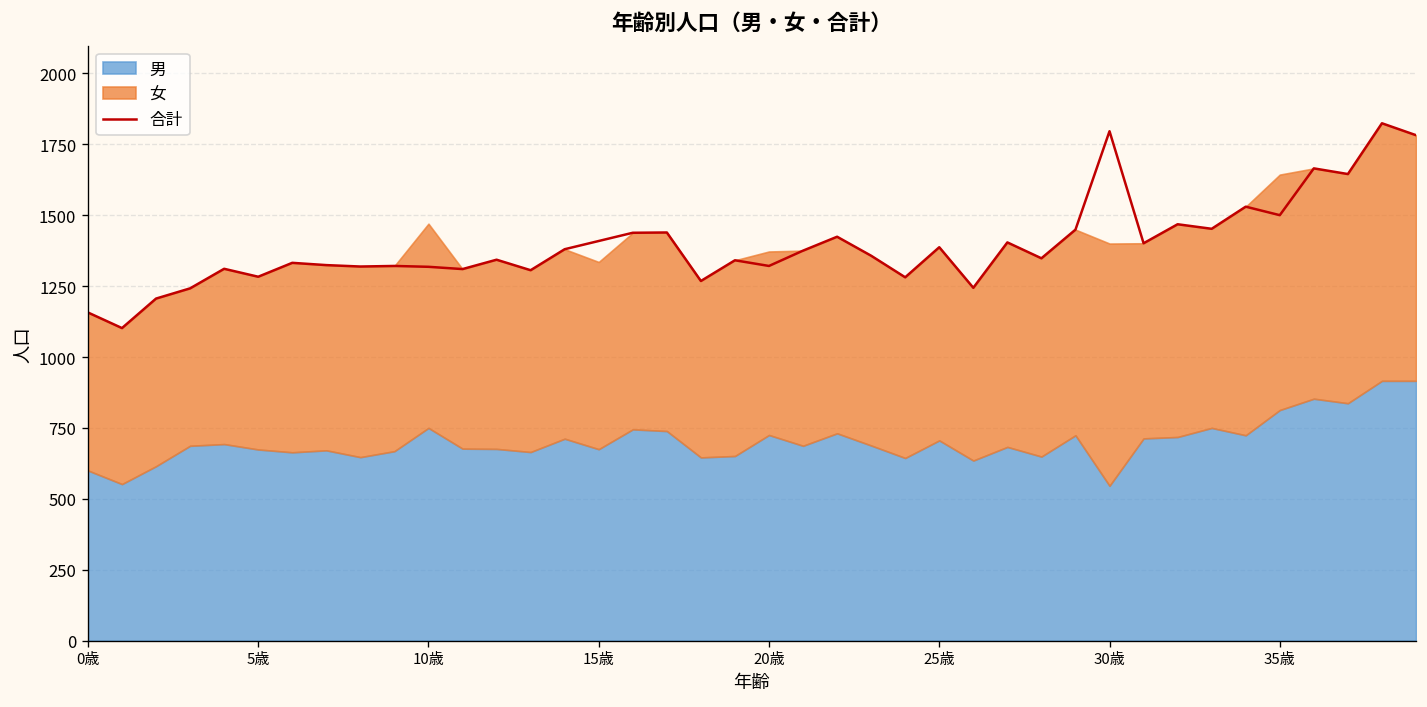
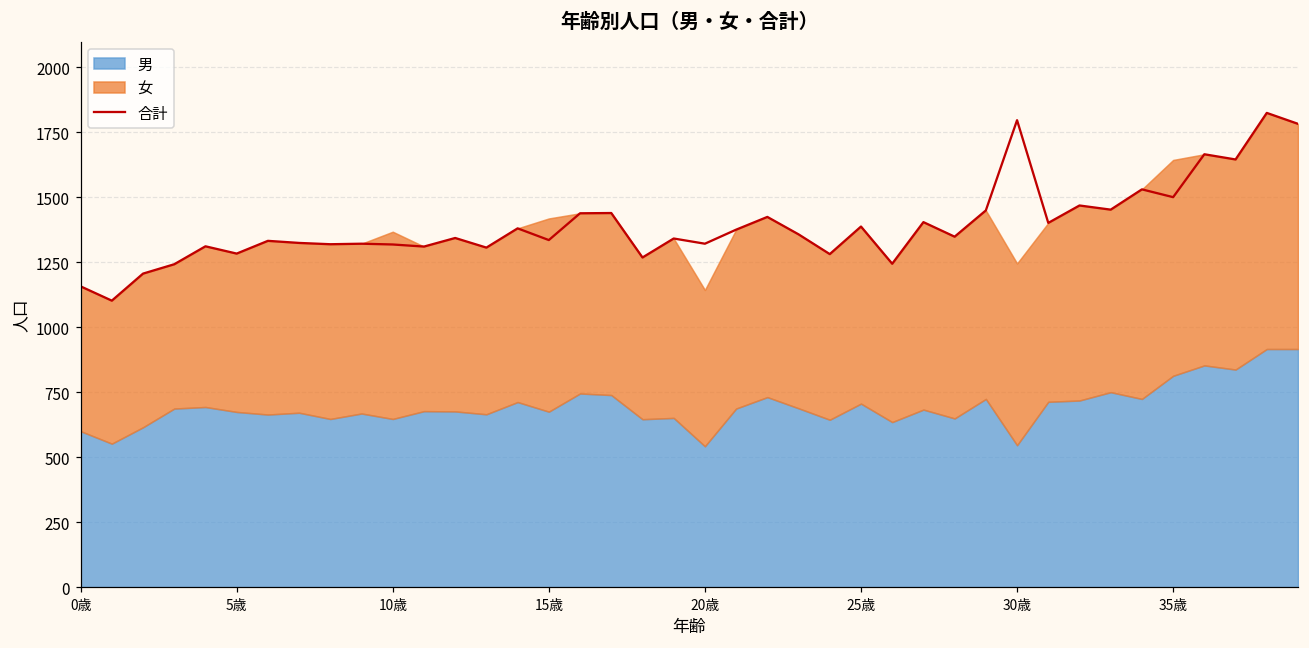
  {
    "男": {
      "0歳": 600,
      "5歳": 670,
-     "10歳": 750,
+     "10歳": 650,
      "15歳": 680,
-     "20歳": 730,
+     "20歳": 540,
      "25歳": 710,
      "30歳": 550,
      "35歳": 810
    },
    "合計": {
      "10歳": 1320,
-     "15歳": 1410,
+     "15歳": 1340,
      "20歳": 1320,
      "30歳": 1800,
      "35歳": 1500
    },
    "女": {
      "10歳": 720,
-     "15歳": 660,
-     "20歳": 650,
-     "30歳": 850,
+     "15歳": 740,
+     "20歳": 600,
+     "30歳": 700,
      "35歳": 830
    }
  }
